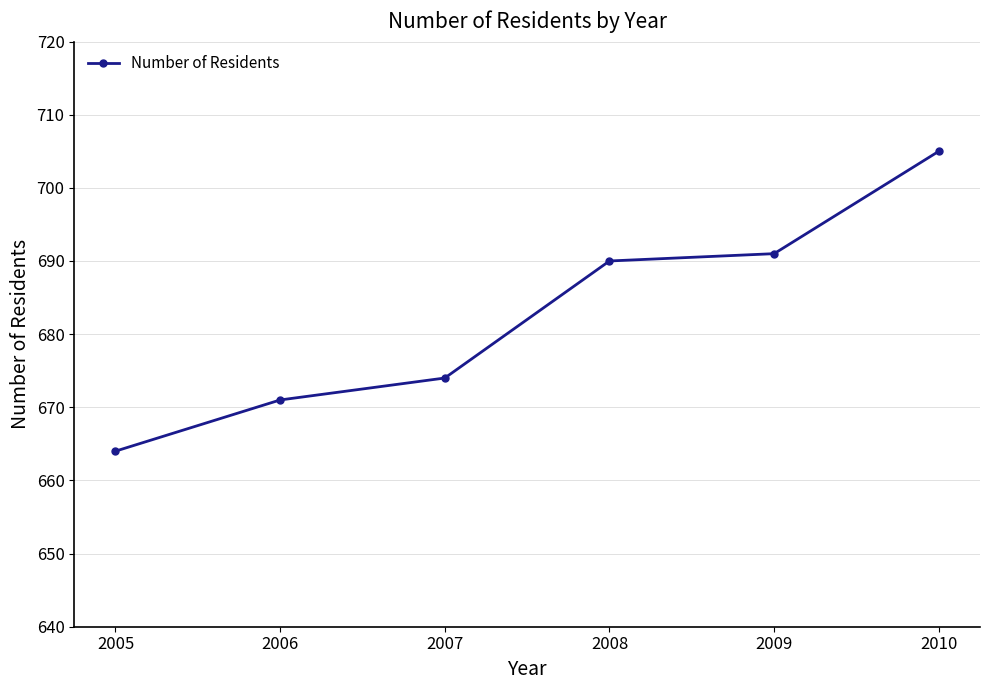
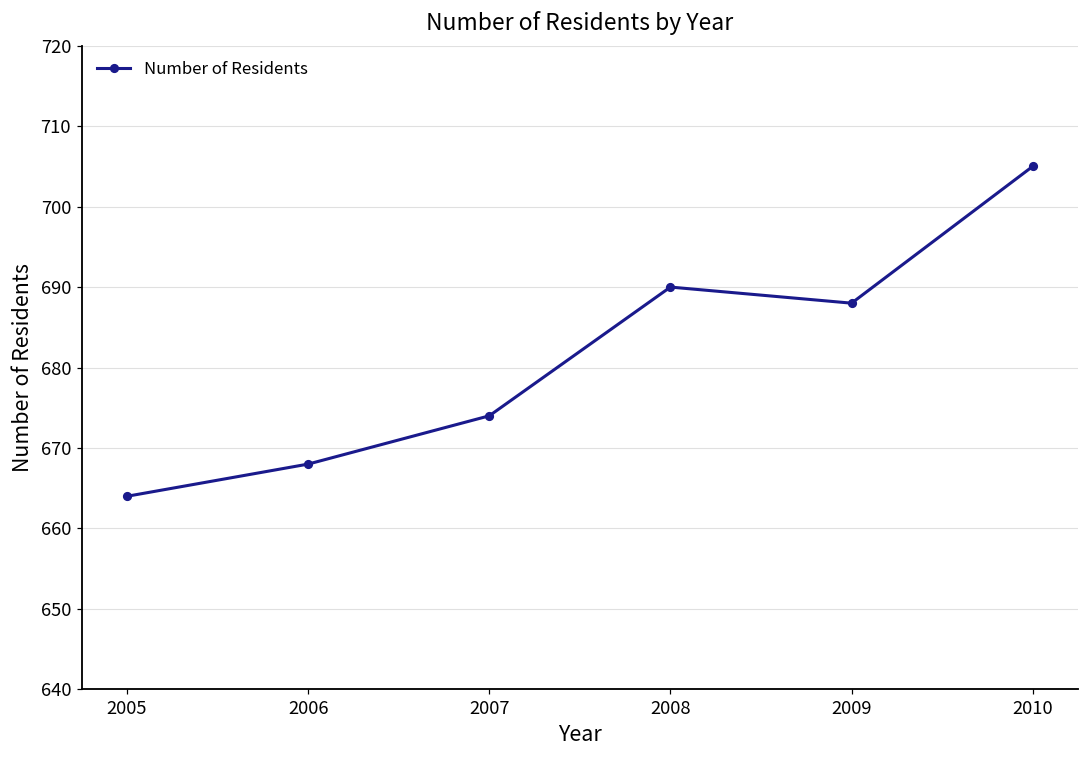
  {
    "2005": 664,
-   "2006": 671,
+   "2006": 668,
    "2007": 674,
    "2008": 690,
-   "2009": 691,
+   "2009": 688,
    "2010": 705
  }
